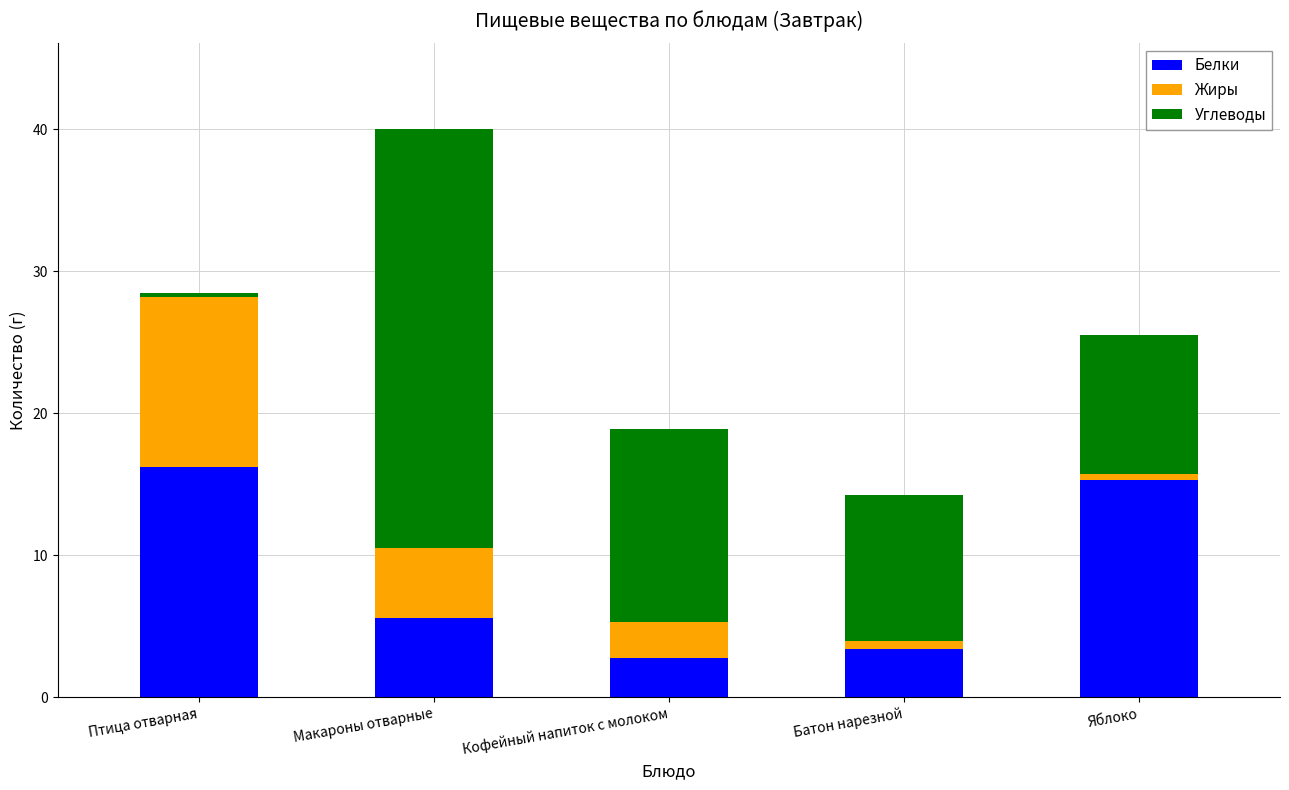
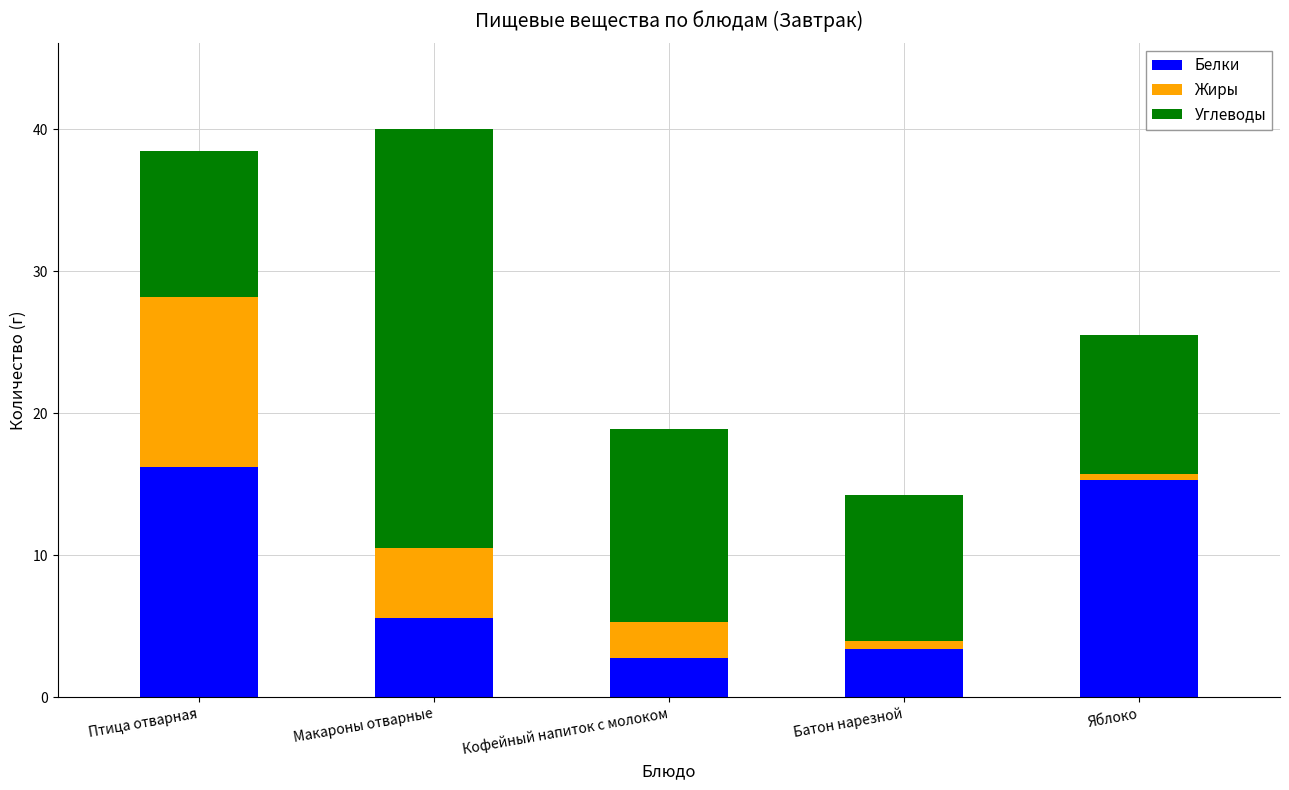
  {
    "Белки": {
      "Птица отварная": 16.2,
      "Макароны отварные": 5.6,
      "Кофейный напиток с молоком": 2.8,
      "Батон нарезной": 3.4,
      "Яблоко": 15.3
    },
    "Жиры": {
      "Птица отварная": 12.0,
      "Макароны отварные": 4.9,
      "Кофейный напиток с молоком": 2.5,
      "Батон нарезной": 0.6,
      "Яблоко": 0.4
    },
    "Углеводы": {
-     "Птица отварная": 0.3,
+     "Птица отварная": 10.3,
      "Макароны отварные": 29.6,
      "Кофейный напиток с молоком": 13.6,
      "Батон нарезной": 10.3,
      "Яблоко": 9.8
    }
  }
